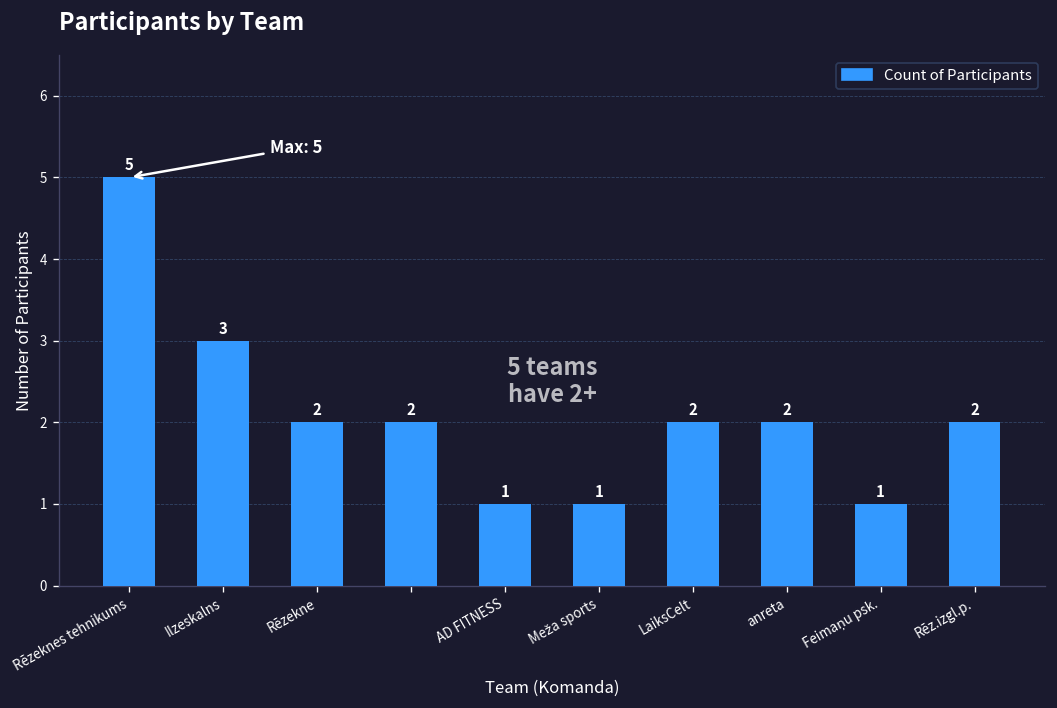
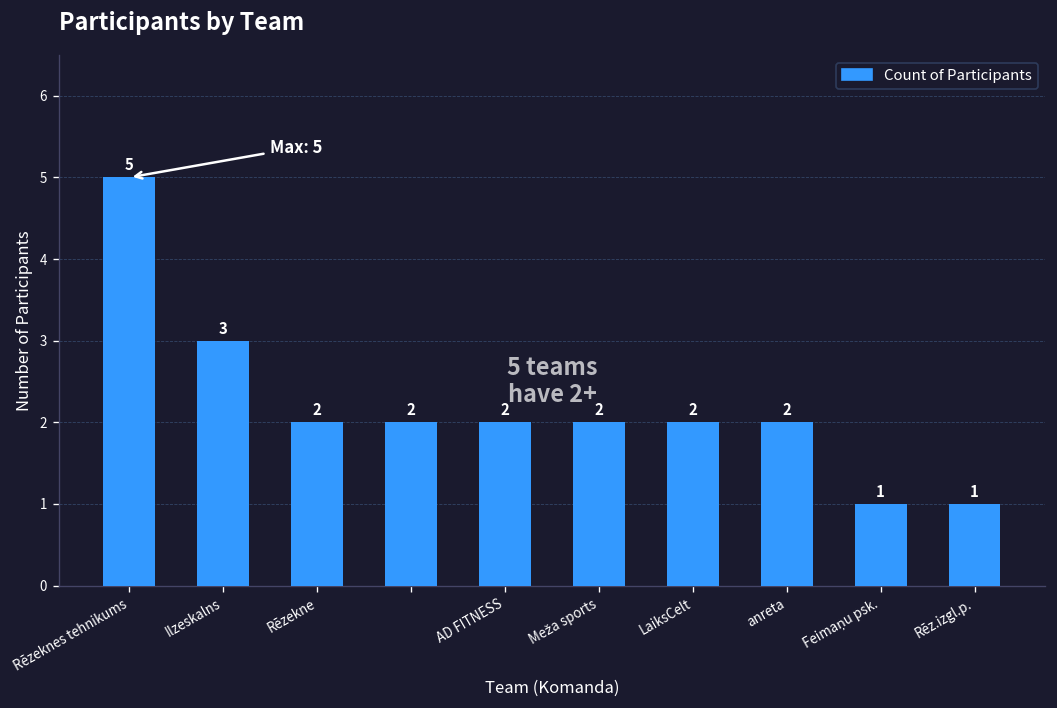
  {
    "Rēzeknes tehnikums": 5,
    "Ilzeskalns": 3,
    "Rēzekne": 2,
-   "AD FITNESS": 1,
-   "Meža sports": 1,
+   "AD FITNESS": 2,
+   "Meža sports": 2,
    "LaiksCelt": 2,
    "anreta": 2,
    "Feimaņu psk.": 1,
-   "Rēz.izgl.p.": 2
+   "Rēz.izgl.p.": 1
  }
